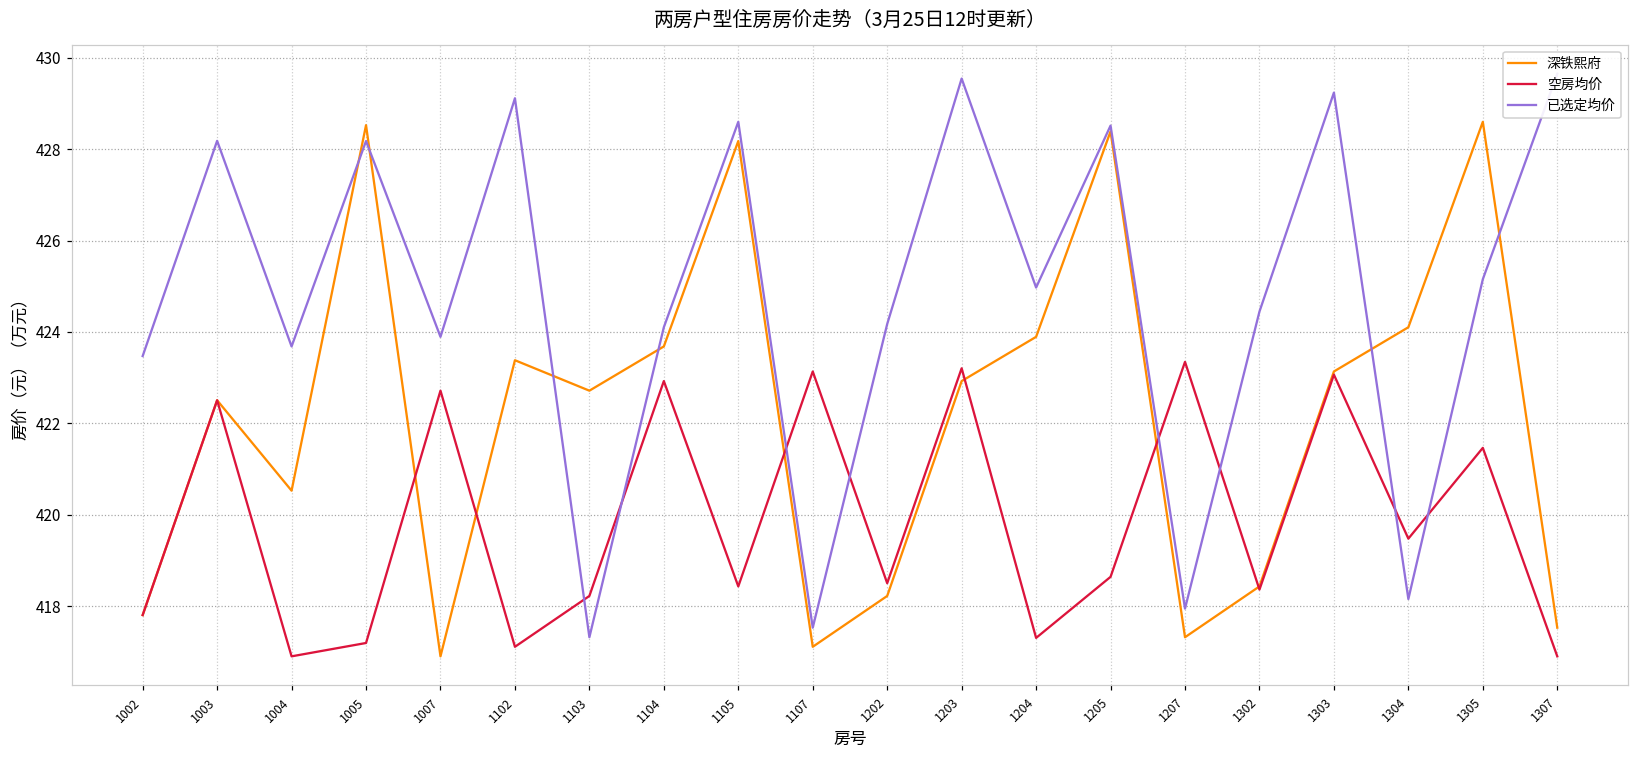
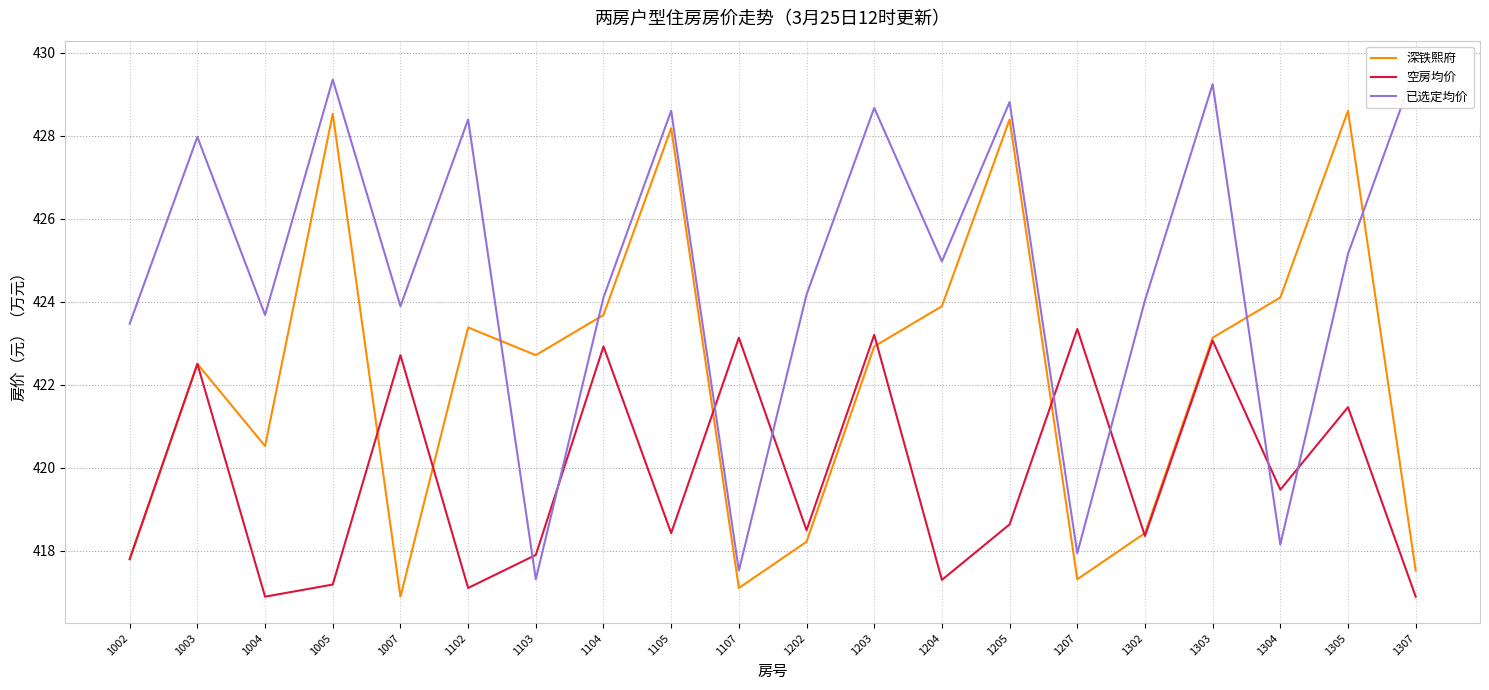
  {
    "深铁熙府": {
      "1004": 420.5,
      "1005": 428.5,
      "1007": 416.9,
      "1102": 423.4,
      "1103": 422.7,
      "1104": 423.7,
      "1105": 428.2,
      "1107": 417.1,
      "1202": 418.2,
      "1203": 422.9,
      "1204": 423.9,
      "1205": 428.4,
      "1207": 417.3,
      "1302": 418.4,
      "1303": 423.1,
      "1304": 424.1,
      "1305": 428.6,
      "1307": 417.5
    },
    "空房均价": {
      "1004": 416.9,
      "1005": 417.2,
      "1007": 422.7,
      "1102": 417.1,
-     "1103": 418.2,
+     "1103": 417.9,
      "1104": 422.9,
      "1105": 418.4,
      "1107": 423.1,
      "1202": 418.5,
      "1203": 423.2,
      "1204": 417.3,
      "1205": 418.6,
      "1207": 423.3,
      "1302": 418.4,
      "1303": 423.1,
      "1304": 419.5,
      "1305": 421.5,
      "1307": 416.9
    },
    "已选定均价": {
      "1002": 423.5,
-     "1003": 428.2,
+     "1003": 428.0,
      "1004": 423.7,
-     "1005": 428.2,
+     "1005": 429.4,
      "1007": 423.9,
-     "1102": 429.1,
+     "1102": 428.4,
      "1103": 417.3,
      "1104": 424.1,
      "1105": 428.6,
      "1107": 417.5,
      "1202": 424.2,
-     "1203": 429.5,
+     "1203": 428.7,
      "1204": 425.0,
-     "1205": 428.5,
+     "1205": 428.8,
      "1207": 417.9,
-     "1302": 424.4,
+     "1302": 424.0,
      "1303": 429.2,
      "1304": 418.2,
      "1305": 425.2
    }
  }
